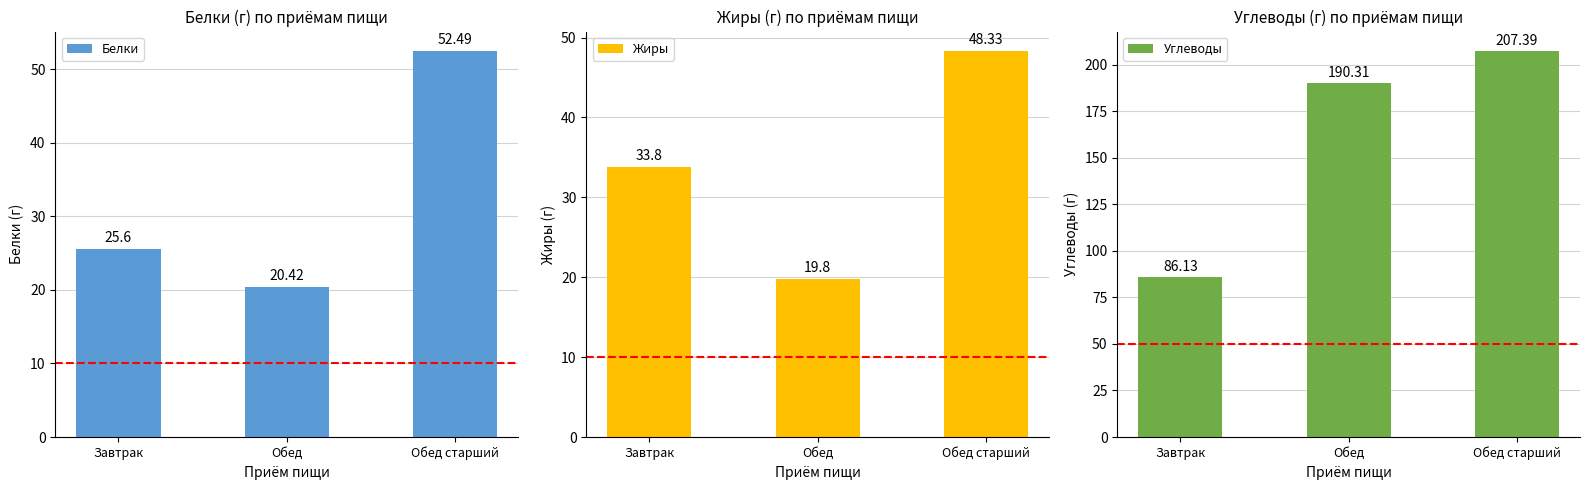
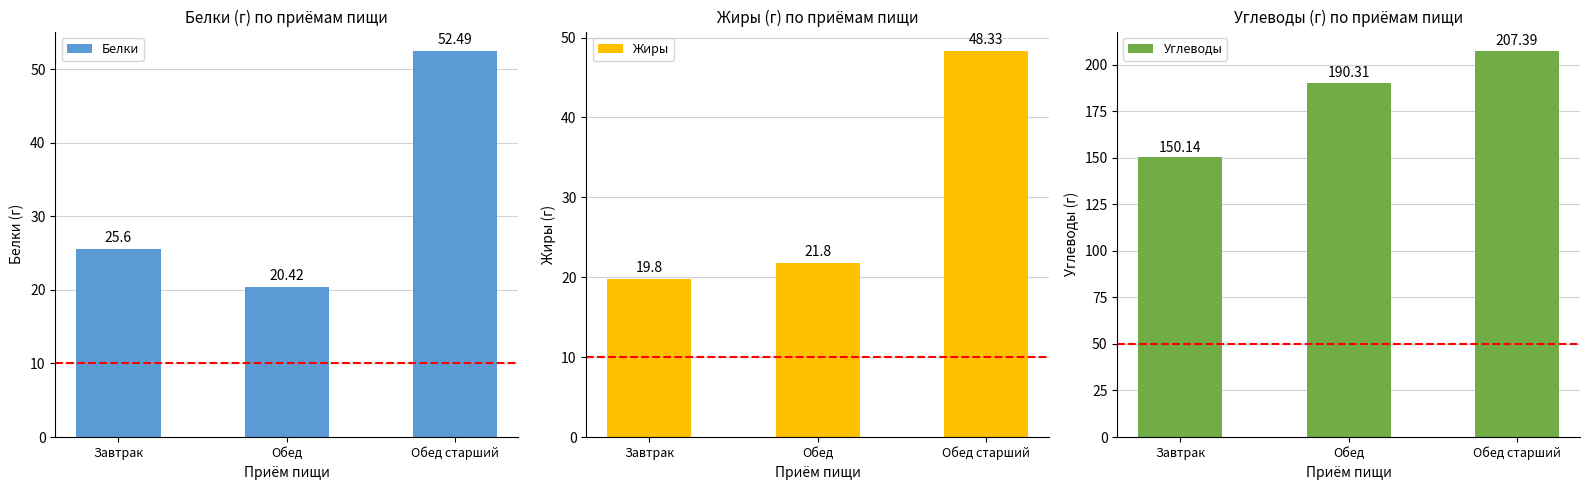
  {
    "Белки (г) по приёмам пищи": {
      "Завтрак": 25.6,
      "Обед": 20.42,
      "Обед старший": 52.49
    },
    "Жиры (г) по приёмам пищи": {
-     "Завтрак": 33.8,
-     "Обед": 19.8,
+     "Завтрак": 19.8,
+     "Обед": 21.8,
      "Обед старший": 48.33
    },
    "Углеводы (г) по приёмам пищи": {
-     "Завтрак": 86.13,
+     "Завтрак": 150.14,
      "Обед": 190.31,
      "Обед старший": 207.39
    }
  }
